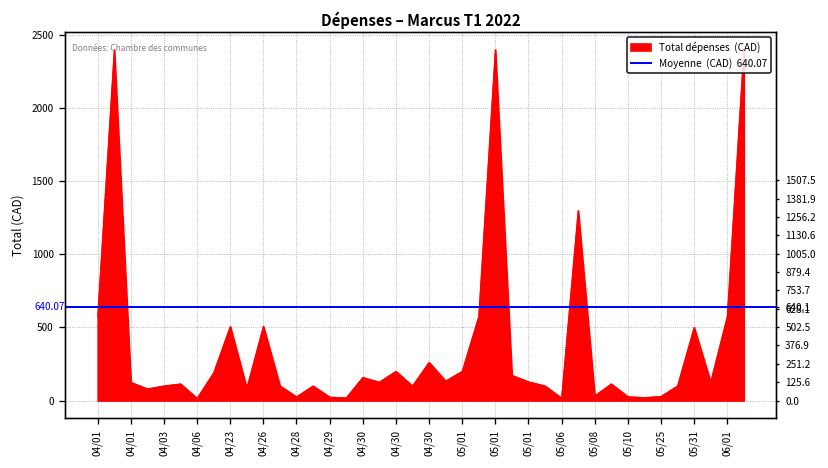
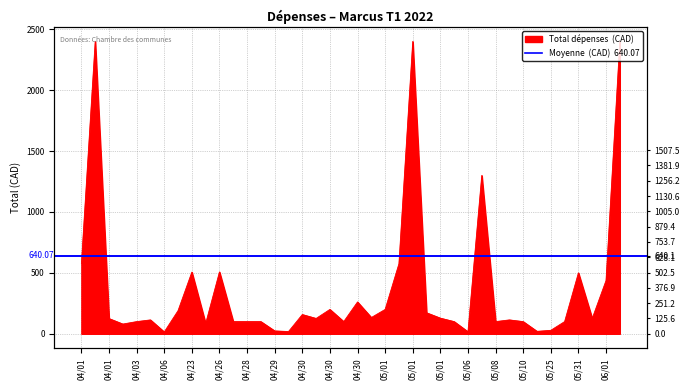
  {
    "04/03": 100,
    "04/06": 20,
    "04/23": 510,
    "04/26": 510,
-   "04/28": 30,
+   "04/28": 100,
    "04/29": 20,
    "05/06": 20,
-   "05/08": 30,
-   "05/10": 30,
+   "05/08": 100,
+   "05/10": 100,
    "05/25": 30,
    "05/31": 500,
-   "06/01": 580
+   "06/01": 440
  }
